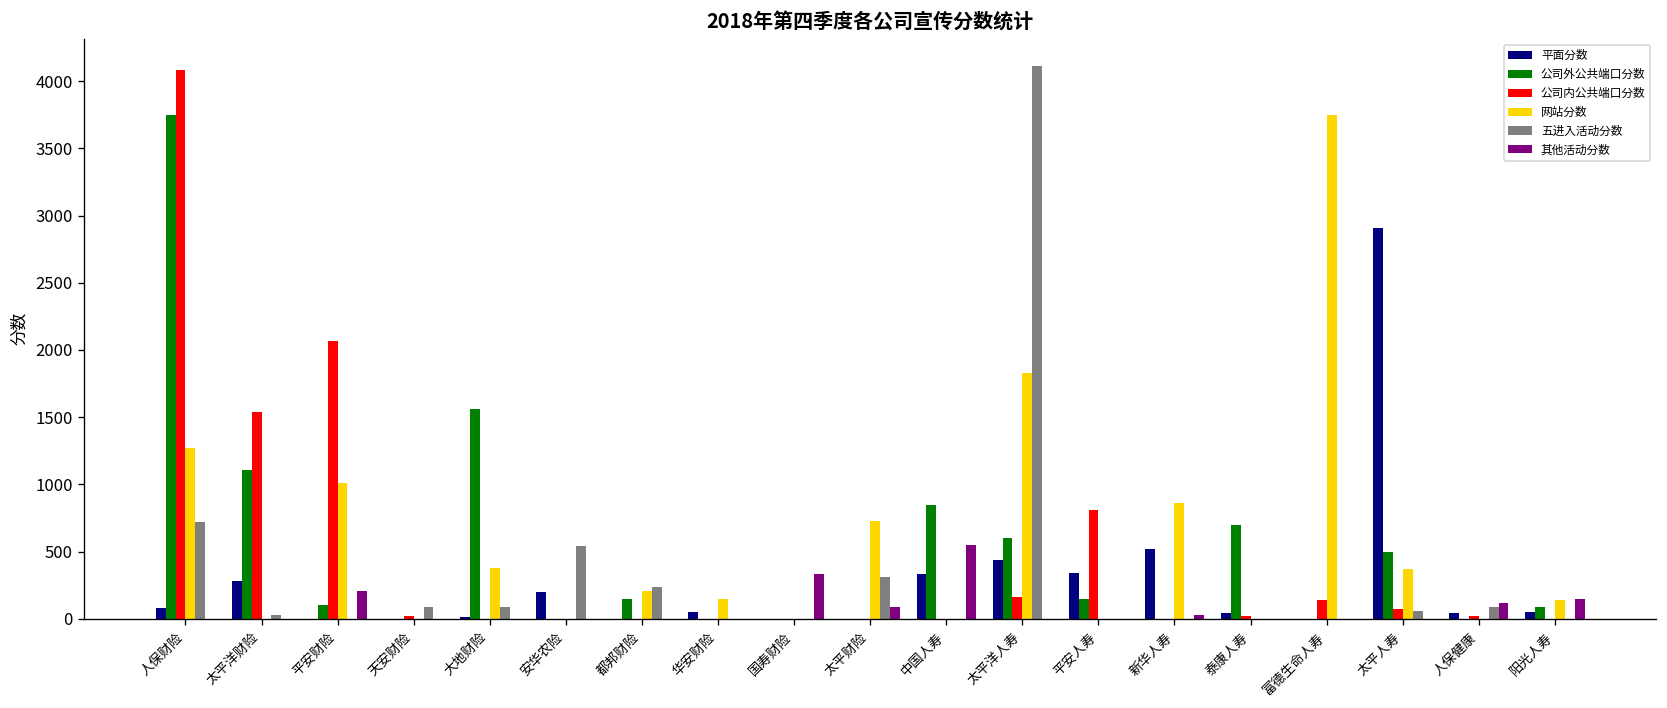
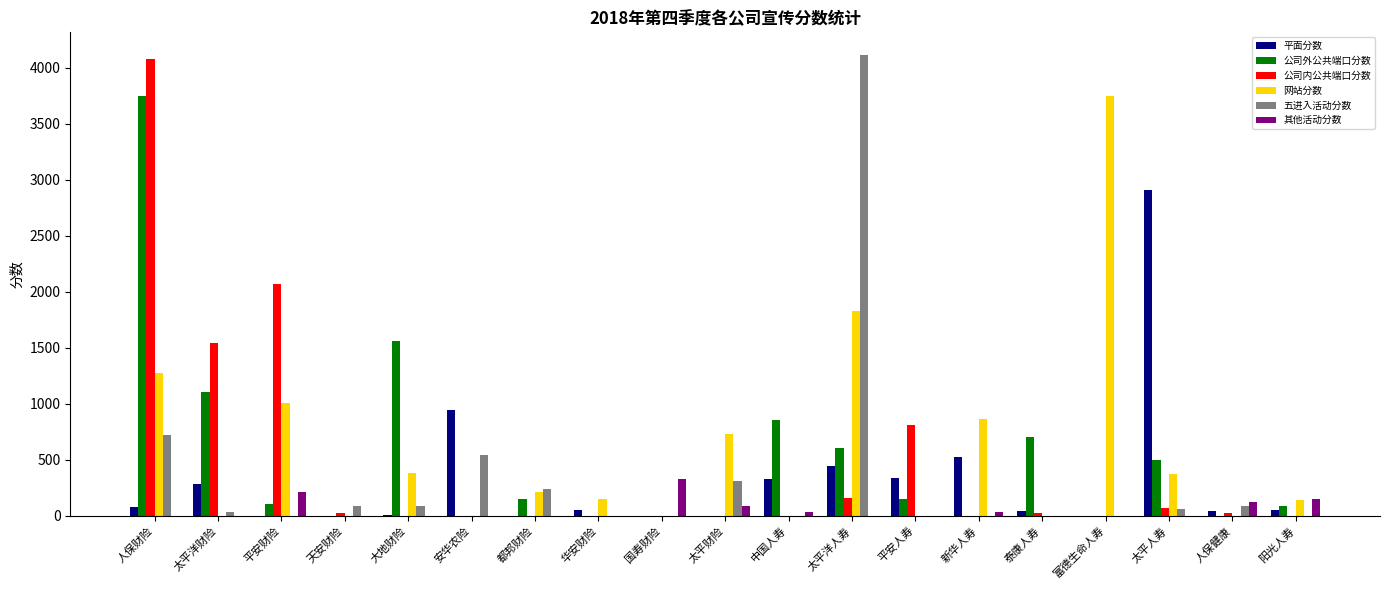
  {
    "平面分数": {
      "人保财险": 80,
      "太平洋财险": 280,
      "平安财险": 0,
      "天安财险": 0,
-     "安华农险": 200,
+     "安华农险": 950,
      "都邦财险": 0,
      "华安财险": 50,
      "国寿财险": 0,
      "太平财险": 0,
      "中国人寿": 330,
      "太平洋人寿": 440,
      "平安人寿": 340,
      "新华人寿": 520,
      "泰康人寿": 40,
      "富德生命人寿": 0,
      "太平人寿": 2910,
      "人保健康": 40,
      "阳光人寿": 50
    },
    "公司外公共端口分数": {
      "人保财险": 3750,
      "太平洋财险": 1110,
      "平安财险": 100,
      "天安财险": 0,
      "大地财险": 1560,
      "安华农险": 0,
      "都邦财险": 150,
      "华安财险": 0,
      "国寿财险": 0,
      "太平财险": 0,
      "中国人寿": 850,
      "太平洋人寿": 600,
      "平安人寿": 150,
      "新华人寿": 0,
      "泰康人寿": 700,
      "富德生命人寿": 0,
      "太平人寿": 500,
      "人保健康": 0,
      "阳光人寿": 90
    },
    "公司内公共端口分数": {
      "人保财险": 4080,
      "太平洋财险": 1540,
      "平安财险": 2070,
      "大地财险": 0,
      "安华农险": 0,
      "都邦财险": 0,
      "华安财险": 0,
      "国寿财险": 0,
      "太平财险": 0,
      "中国人寿": 0,
      "太平洋人寿": 160,
      "平安人寿": 810,
      "新华人寿": 0,
-     "富德生命人寿": 140,
+     "富德生命人寿": 0,
      "太平人寿": 70,
      "阳光人寿": 0
    },
    "网站分数": {
      "人保财险": 1270,
      "太平洋财险": 0,
      "平安财险": 1010,
      "天安财险": 0,
      "大地财险": 380,
      "安华农险": 0,
      "都邦财险": 210,
      "华安财险": 150,
      "国寿财险": 0,
      "太平财险": 730,
      "中国人寿": 0,
      "太平洋人寿": 1830,
      "平安人寿": 0,
      "新华人寿": 860,
      "泰康人寿": 0,
      "富德生命人寿": 3750,
      "太平人寿": 370,
      "人保健康": 0,
      "阳光人寿": 140
    },
    "五进入活动分数": {
      "人保财险": 720,
      "太平洋财险": 30,
      "平安财险": 0,
      "天安财险": 90,
      "大地财险": 90,
      "安华农险": 540,
      "都邦财险": 240,
      "华安财险": 0,
      "国寿财险": 0,
      "太平财险": 310,
      "中国人寿": 0,
      "太平洋人寿": 4110,
      "平安人寿": 0,
      "新华人寿": 0,
      "泰康人寿": 0,
      "富德生命人寿": 0,
      "太平人寿": 60,
      "人保健康": 90,
      "阳光人寿": 0
    },
    "其他活动分数": {
      "人保财险": 0,
      "太平洋财险": 0,
      "平安财险": 210,
      "天安财险": 0,
      "大地财险": 0,
      "安华农险": 0,
      "都邦财险": 0,
      "华安财险": 0,
      "国寿财险": 330,
      "太平财险": 90,
-     "中国人寿": 550,
+     "中国人寿": 30,
      "太平洋人寿": 0,
      "平安人寿": 0,
      "新华人寿": 30,
      "泰康人寿": 0,
      "富德生命人寿": 0,
      "太平人寿": 0,
      "人保健康": 120,
      "阳光人寿": 150
    }
  }
